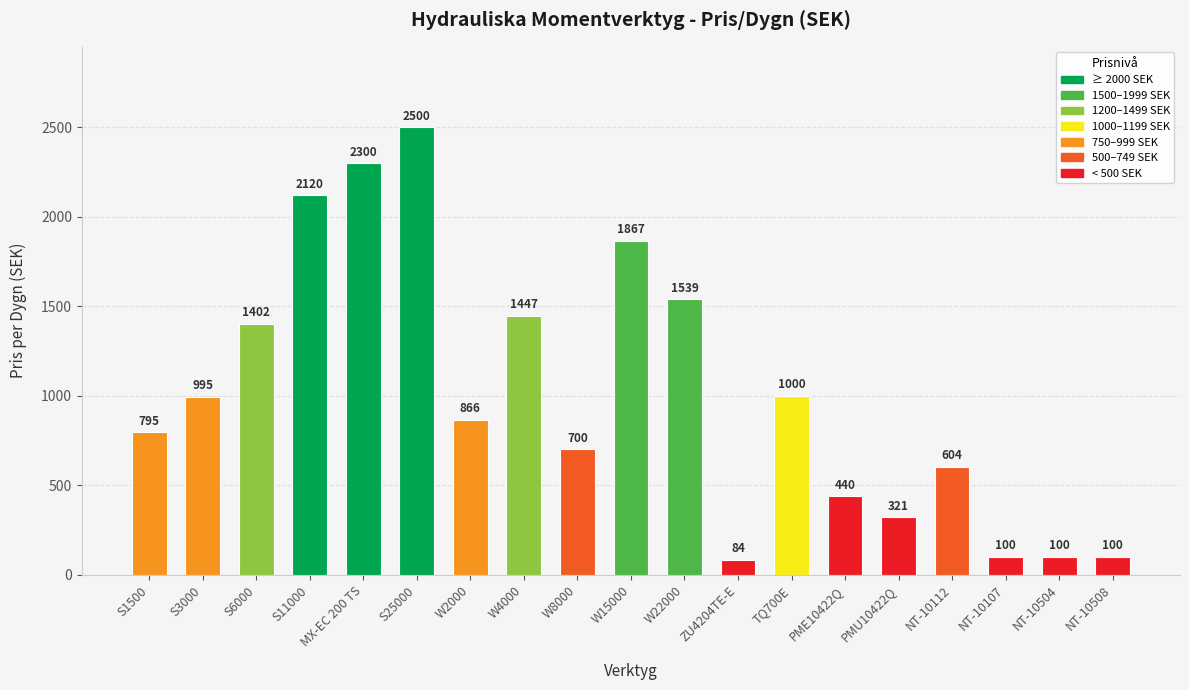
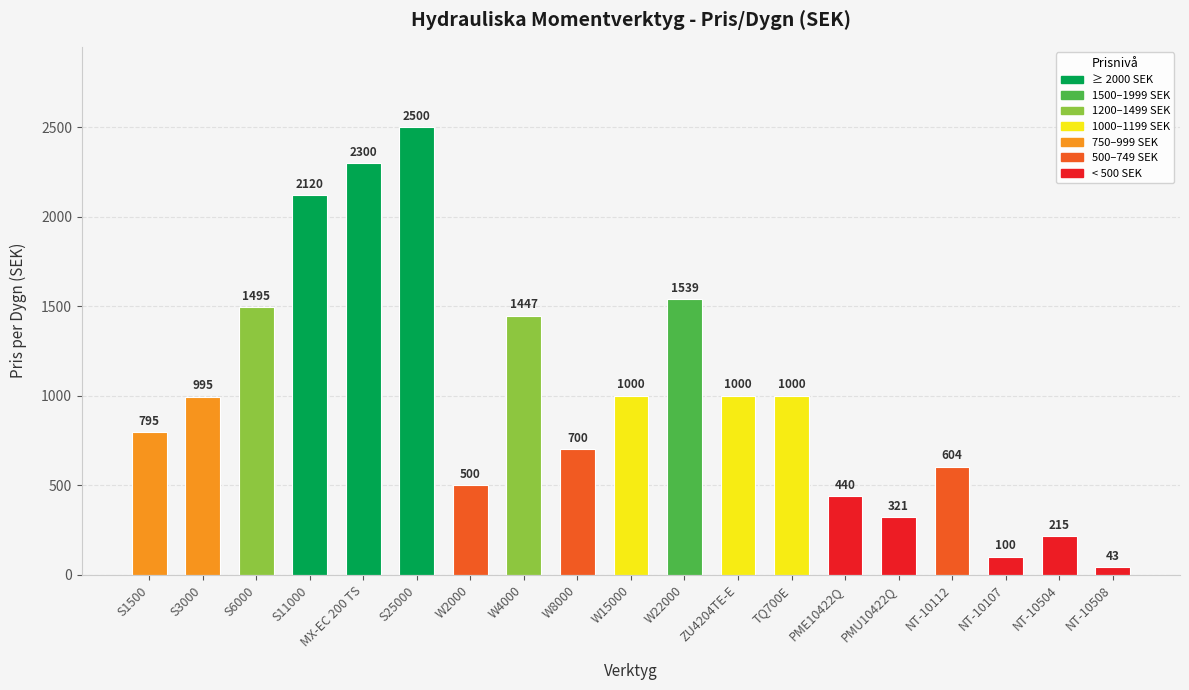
  {
    "S1500": 795,
    "S3000": 995,
-   "S6000": 1402,
+   "S6000": 1495,
    "S11000": 2120,
    "MX-EC 200 TS": 2300,
    "S25000": 2500,
-   "W2000": 866,
+   "W2000": 500,
    "W4000": 1447,
    "W8000": 700,
-   "W15000": 1867,
+   "W15000": 1000,
    "W22000": 1539,
-   "ZU4204TE-E": 84,
+   "ZU4204TE-E": 1000,
    "TQ700E": 1000,
    "PME10422Q": 440,
    "PMU10422Q": 321,
    "NT-10112": 604,
    "NT-10107": 100,
-   "NT-10504": 100,
-   "NT-10508": 100
+   "NT-10504": 215,
+   "NT-10508": 43
  }
